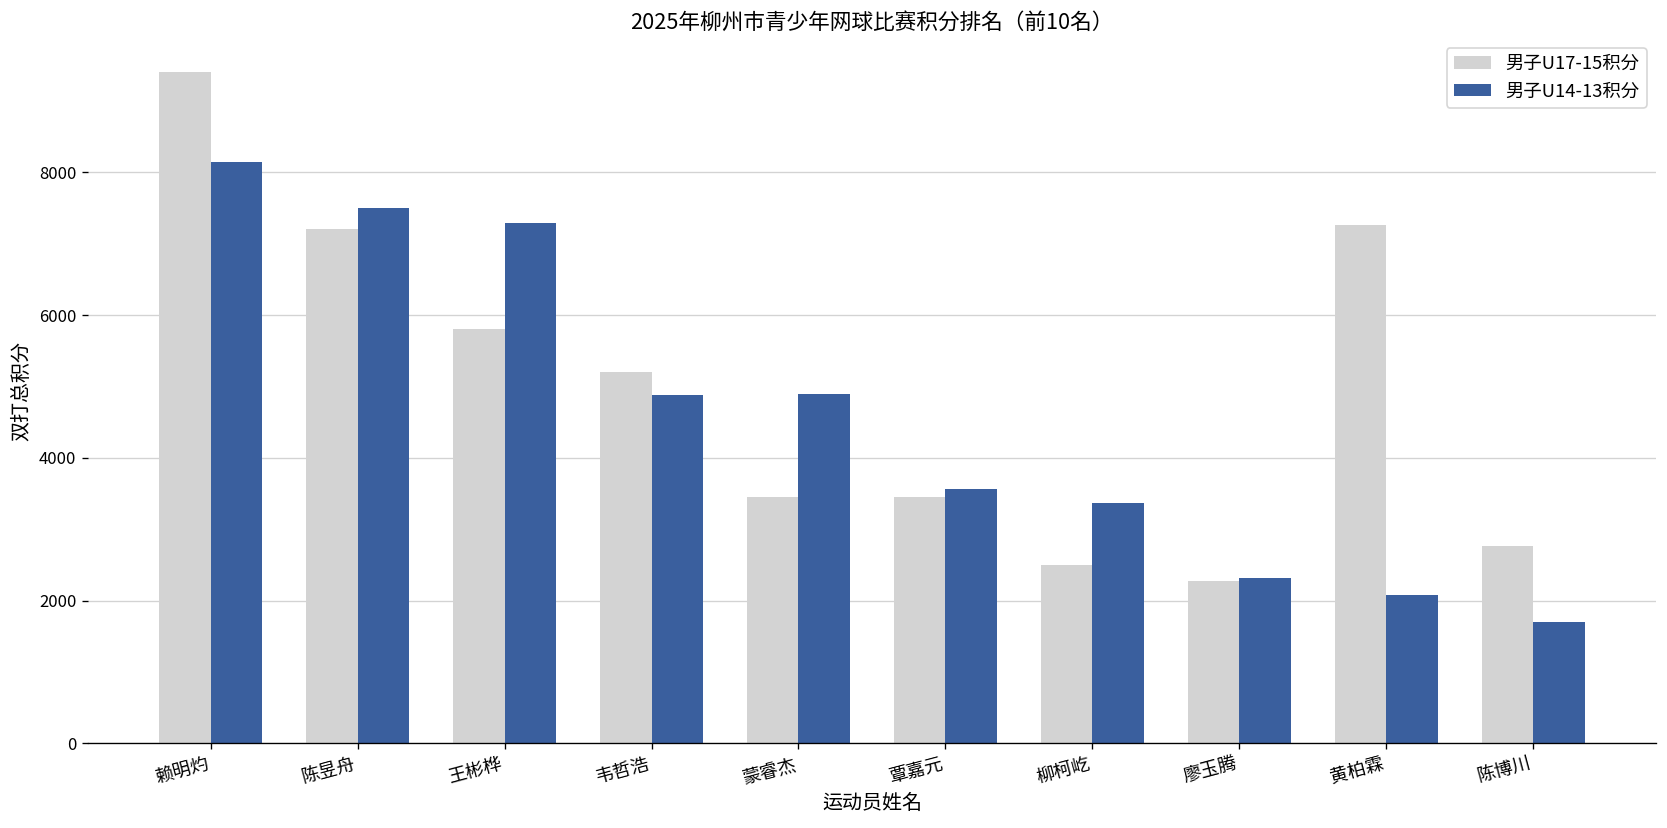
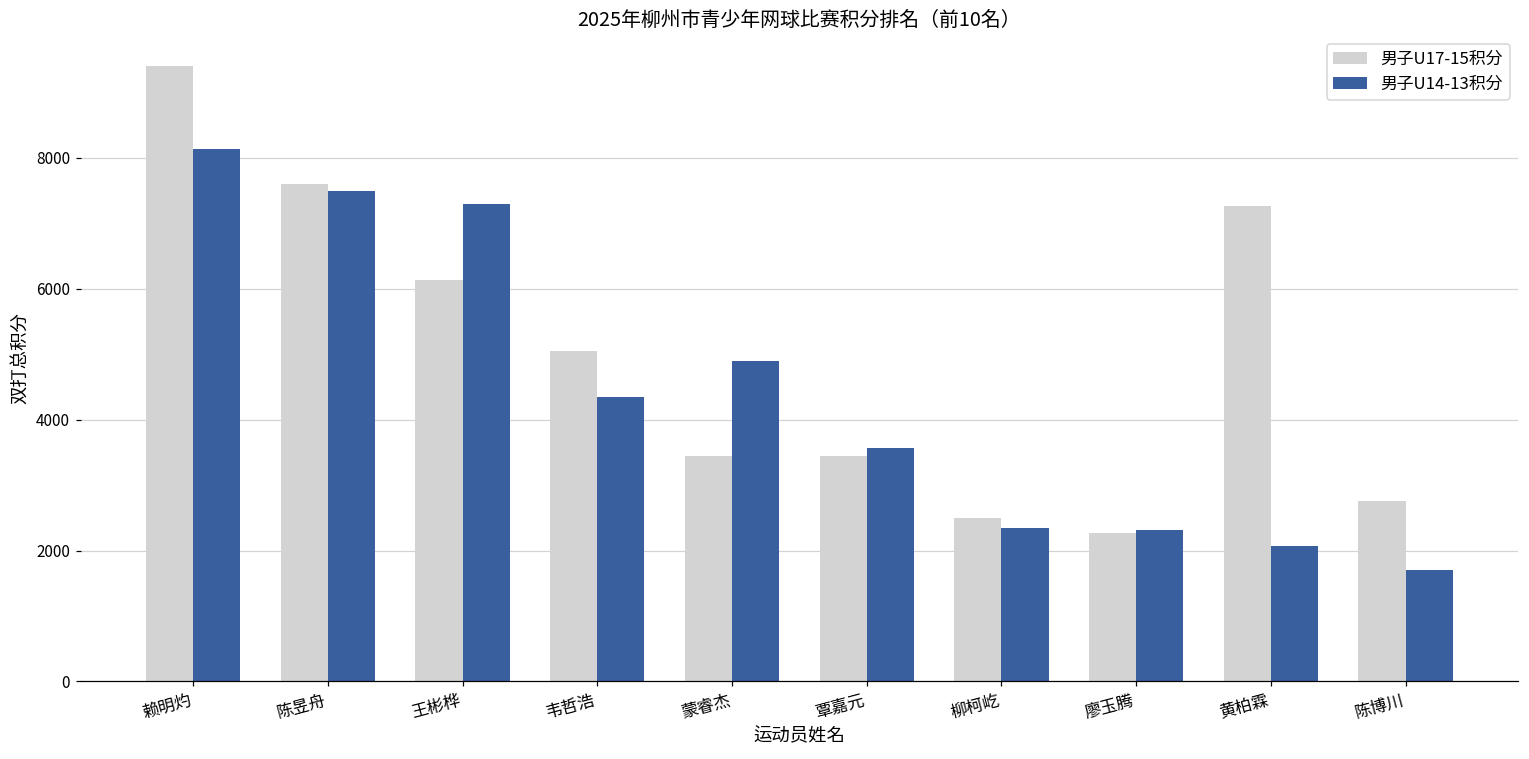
  {
    "男子U17-15积分": {
      "赖明灼": 9400,
-     "陈昱舟": 7200,
-     "王彬桦": 5800,
-     "韦哲浩": 5200,
+     "陈昱舟": 7600,
+     "王彬桦": 6100,
+     "韦哲浩": 5100,
      "蒙睿杰": 3500,
      "覃嘉元": 3500,
      "柳柯屹": 2500,
      "廖玉腾": 2300,
      "黄柏霖": 7300,
      "陈博川": 2800
    },
    "男子U14-13积分": {
      "赖明灼": 8100,
      "陈昱舟": 7500,
      "王彬桦": 7300,
-     "韦哲浩": 4900,
+     "韦哲浩": 4300,
      "蒙睿杰": 4900,
      "覃嘉元": 3600,
-     "柳柯屹": 3400,
+     "柳柯屹": 2400,
      "廖玉腾": 2300,
      "黄柏霖": 2100,
      "陈博川": 1700
    }
  }
